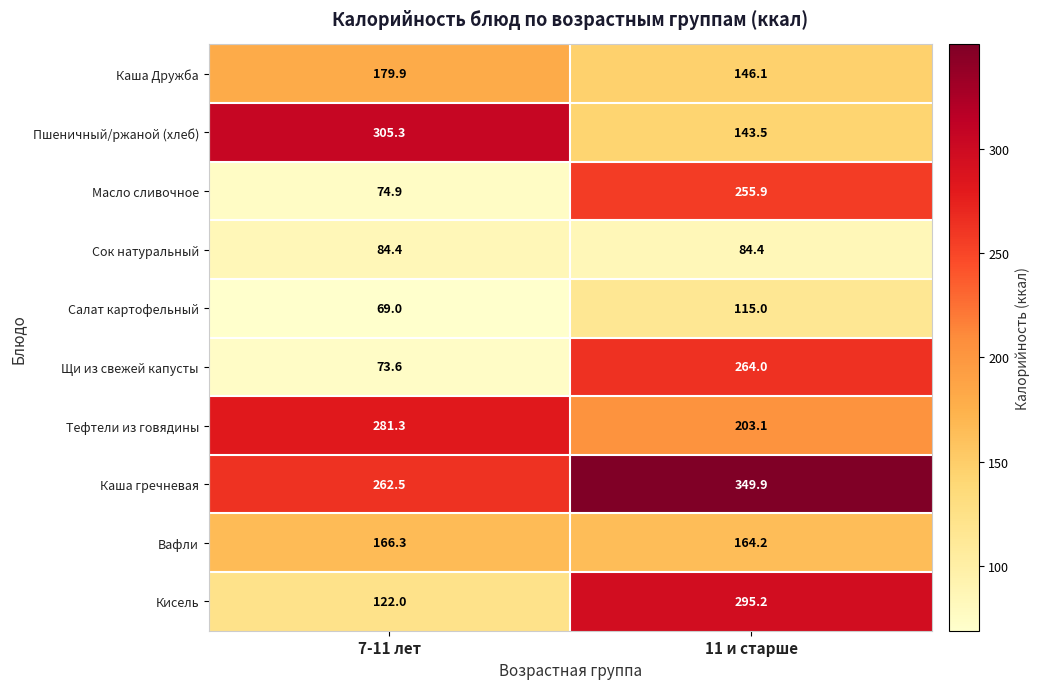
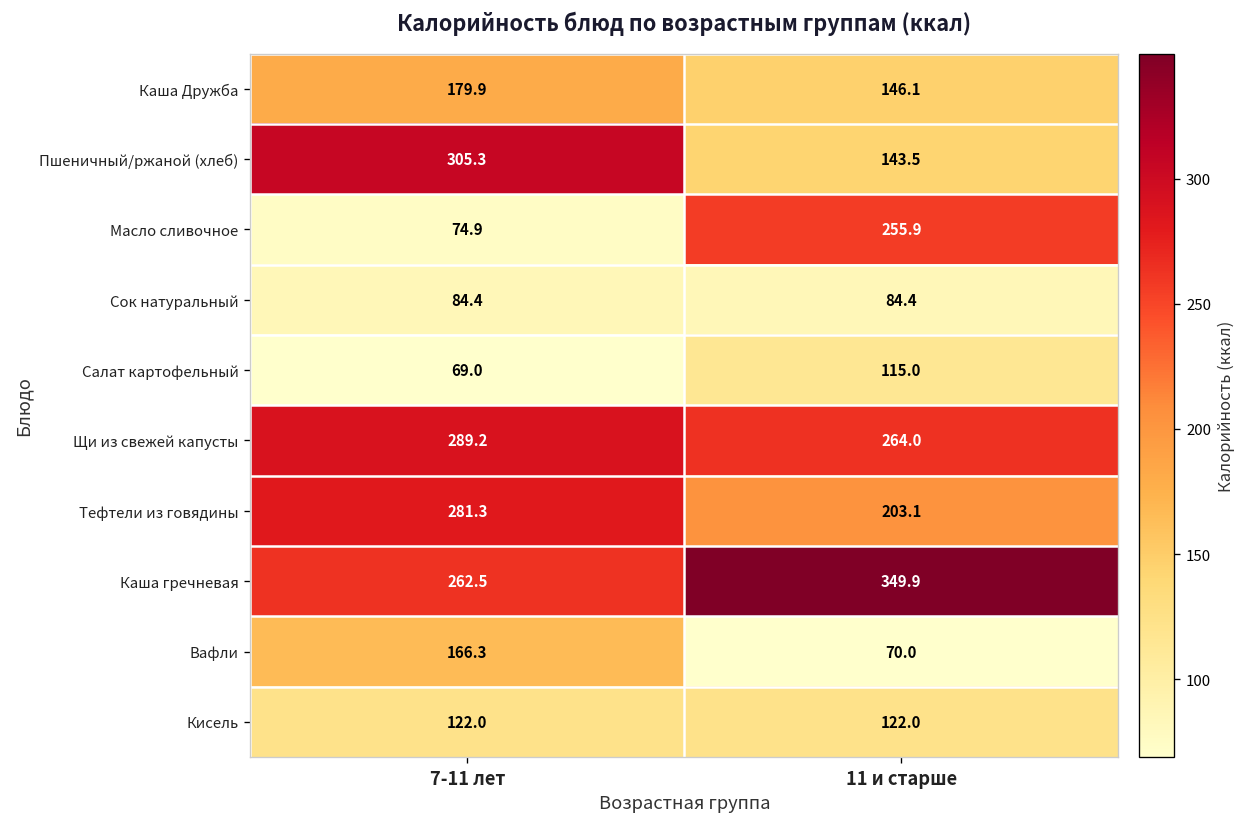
  {
    "Каша Дружба": {
      "7-11 лет": 179.9,
      "11 и старше": 146.1
    },
    "Пшеничный/ржаной (хлеб)": {
      "7-11 лет": 305.3,
      "11 и старше": 143.5
    },
    "Масло сливочное": {
      "7-11 лет": 74.9,
      "11 и старше": 255.9
    },
    "Сок натуральный": {
      "7-11 лет": 84.4,
      "11 и старше": 84.4
    },
    "Салат картофельный": {
      "7-11 лет": 69.0,
      "11 и старше": 115.0
    },
    "Щи из свежей капусты": {
-     "7-11 лет": 73.6,
+     "7-11 лет": 289.2,
      "11 и старше": 264.0
    },
    "Тефтели из говядины": {
      "7-11 лет": 281.3,
      "11 и старше": 203.1
    },
    "Каша гречневая": {
      "7-11 лет": 262.5,
      "11 и старше": 349.9
    },
    "Вафли": {
      "7-11 лет": 166.3,
-     "11 и старше": 164.2
+     "11 и старше": 70.0
    },
    "Кисель": {
      "7-11 лет": 122.0,
-     "11 и старше": 295.2
+     "11 и старше": 122.0
    }
  }
